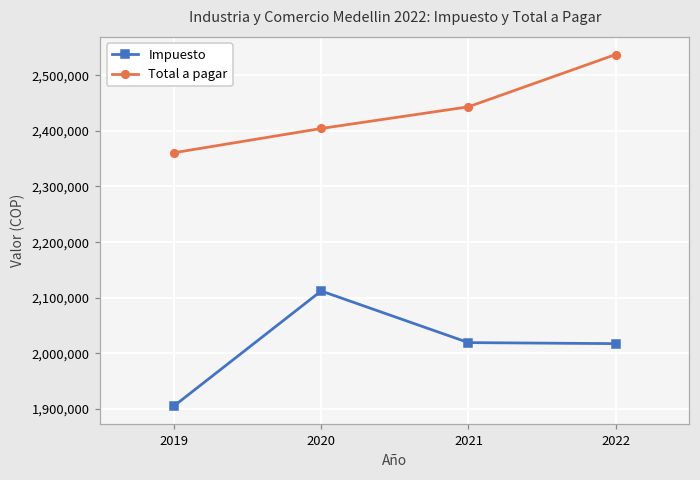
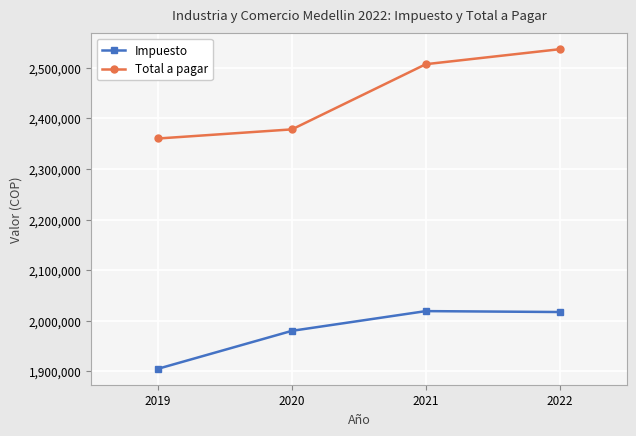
  {
    "Impuesto": {
      "2019": "1,910,000",
-     "2020": "2,110,000",
+     "2020": "1,980,000",
      "2021": "2,020,000",
      "2022": "2,020,000"
    },
    "Total a pagar": {
      "2019": "2,360,000",
-     "2020": "2,400,000",
-     "2021": "2,440,000",
+     "2020": "2,380,000",
+     "2021": "2,510,000",
      "2022": "2,540,000"
    }
  }
